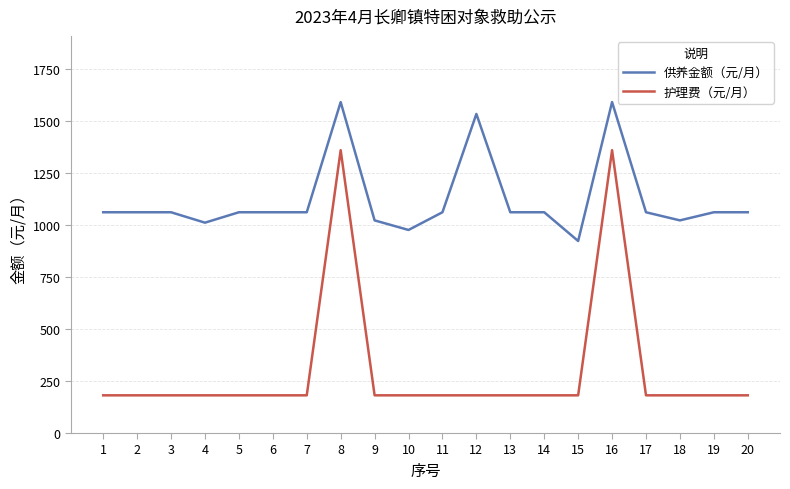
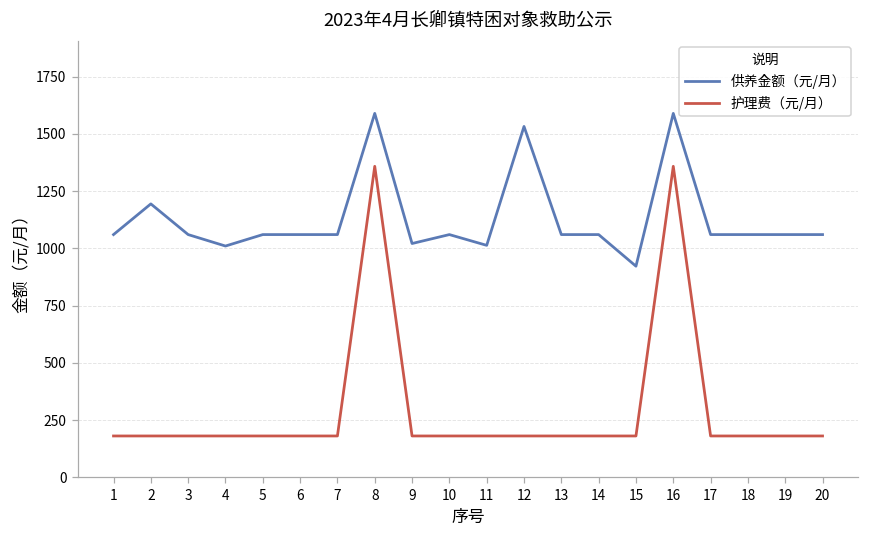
  {
    "供养金额（元/月）": {
      "1": 1060,
-     "2": 1060,
+     "2": 1190,
      "3": 1060,
      "4": 1010,
      "5": 1060,
      "6": 1060,
      "7": 1060,
      "8": 1590,
      "9": 1020,
-     "10": 980,
-     "11": 1060,
+     "10": 1060,
+     "11": 1010,
      "12": 1530,
      "13": 1060,
      "14": 1060,
      "15": 920,
      "16": 1590,
      "17": 1060,
-     "18": 1020,
+     "18": 1060,
      "19": 1060,
      "20": 1060
    },
    "护理费（元/月）": {
      "1": 180,
      "2": 180,
      "3": 180,
      "4": 180,
      "5": 180,
      "6": 180,
      "7": 180,
      "8": 1360,
      "9": 180,
      "10": 180,
      "11": 180,
      "12": 180,
      "13": 180,
      "14": 180,
      "15": 180,
      "16": 1360,
      "17": 180,
      "18": 180,
      "19": 180,
      "20": 180
    }
  }
